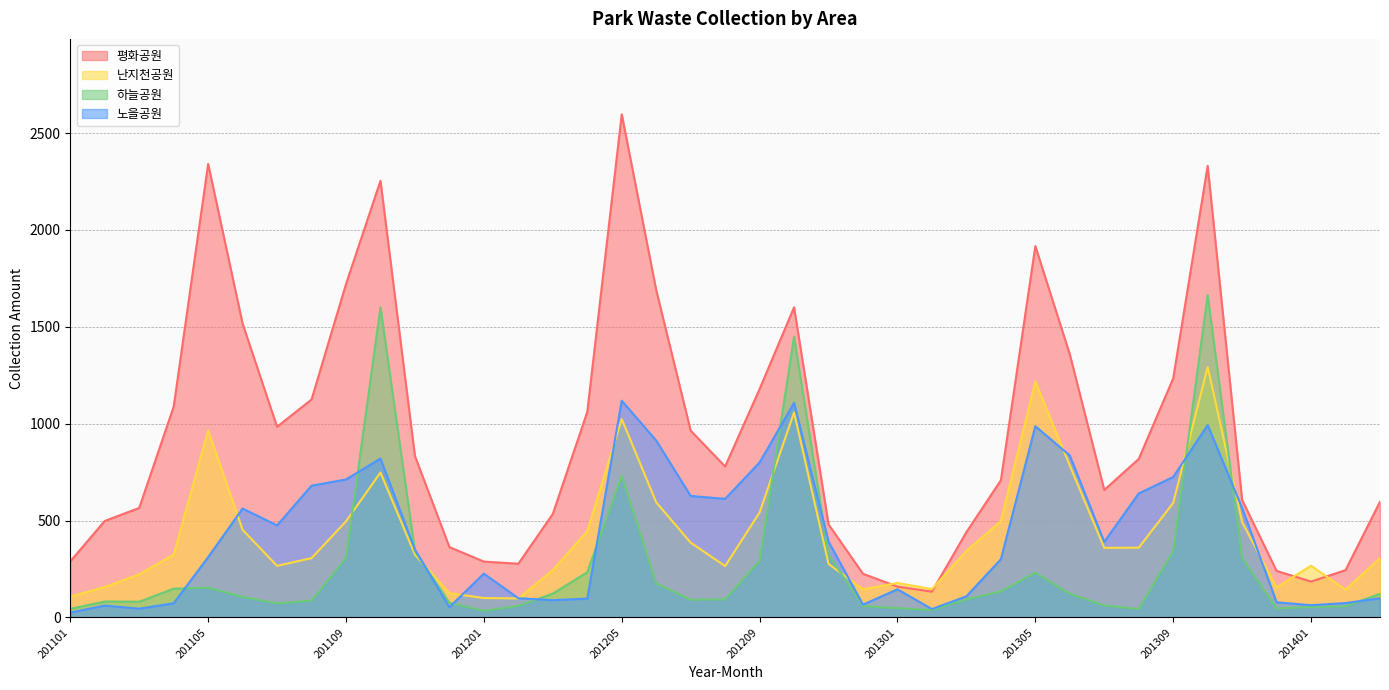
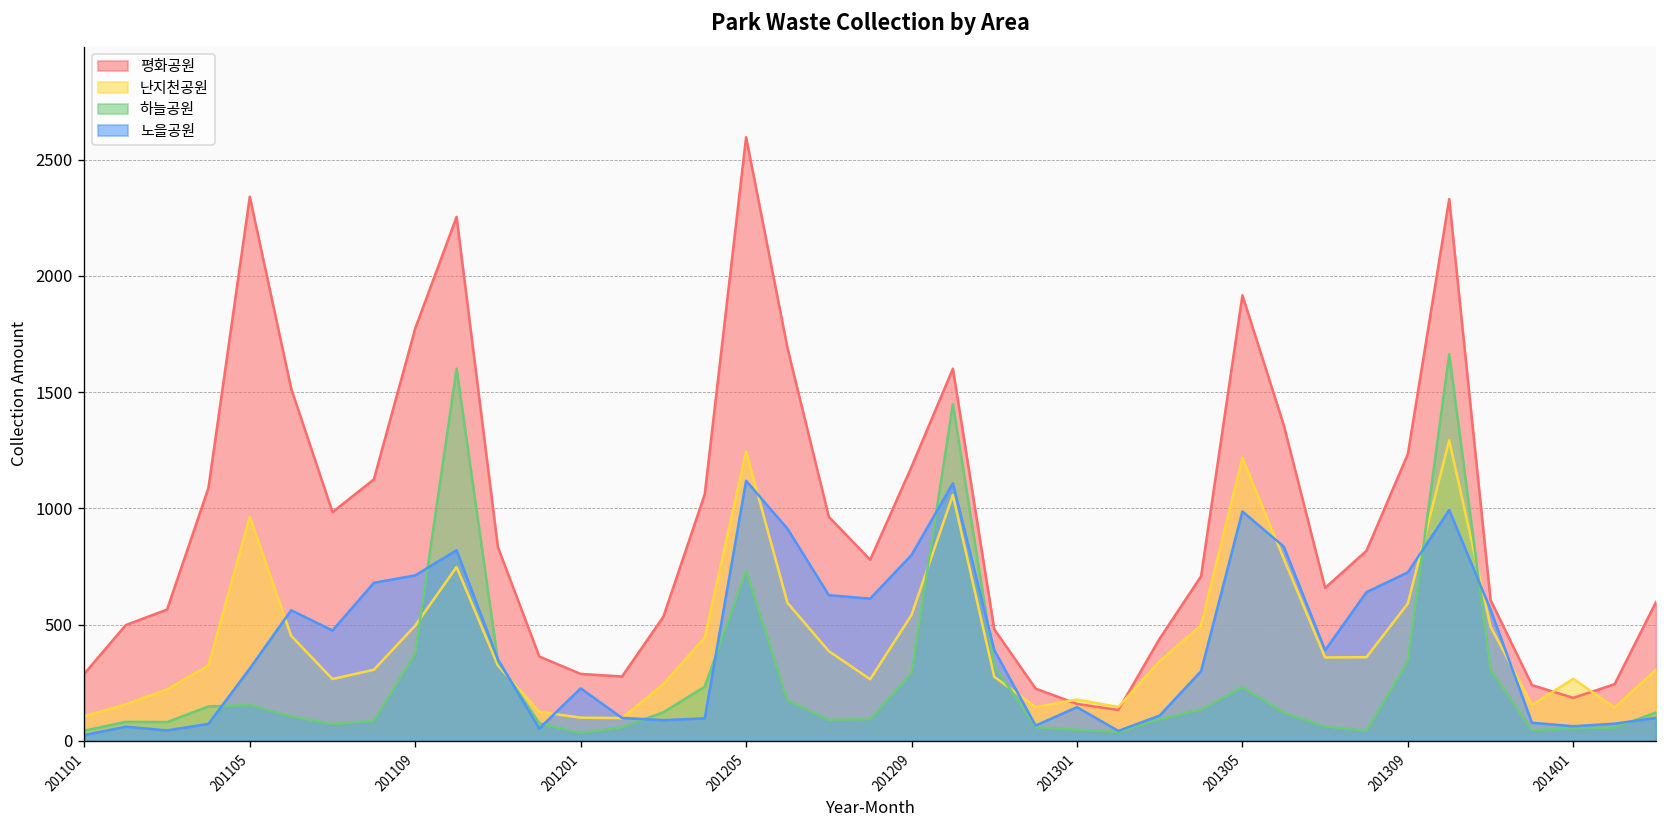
  {
    "평화공원": {
      "201101": 290,
      "201105": 2340,
-     "201109": 1720,
+     "201109": 1770,
      "201201": 290,
      "201205": 2600,
      "201209": 1180,
      "201301": 160,
      "201305": 1920,
      "201309": 1230,
      "201401": 190
    },
    "난지천공원": {
      "201101": 110,
      "201105": 970,
      "201109": 500,
      "201201": 100,
-     "201205": 1020,
+     "201205": 1250,
      "201209": 540,
      "201301": 180,
      "201305": 1220,
      "201309": 590,
      "201401": 270
    },
    "하늘공원": {
      "201101": 40,
      "201105": 150,
-     "201109": 310,
+     "201109": 380,
      "201201": 30,
      "201205": 730,
      "201209": 290,
      "201301": 50,
      "201305": 230,
      "201309": 340
    },
    "노을공원": {
      "201101": 30,
      "201105": 310,
      "201109": 710,
      "201201": 230,
      "201205": 1120,
      "201209": 800,
      "201301": 150,
      "201305": 990,
      "201309": 730
    }
  }
